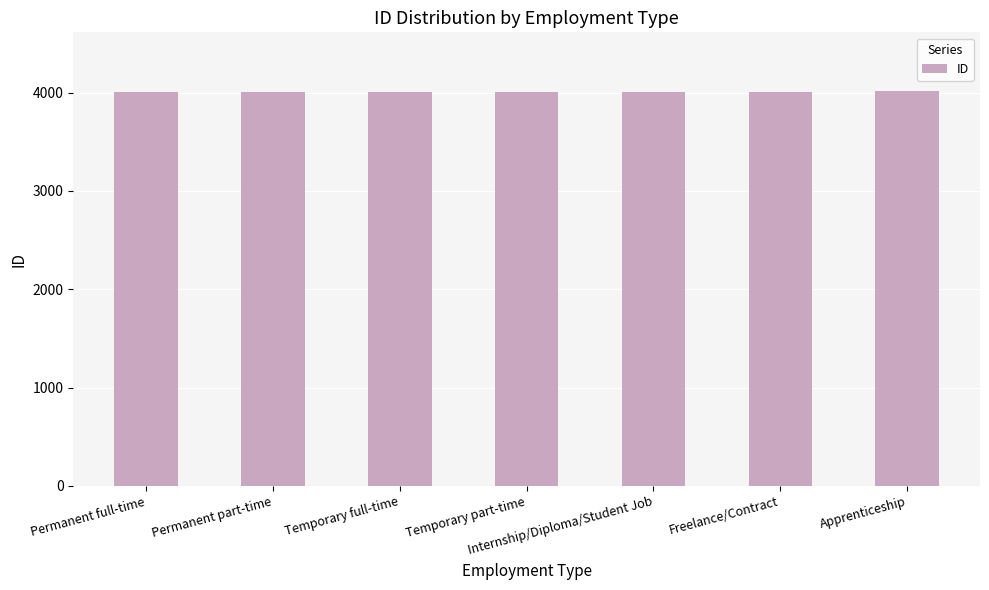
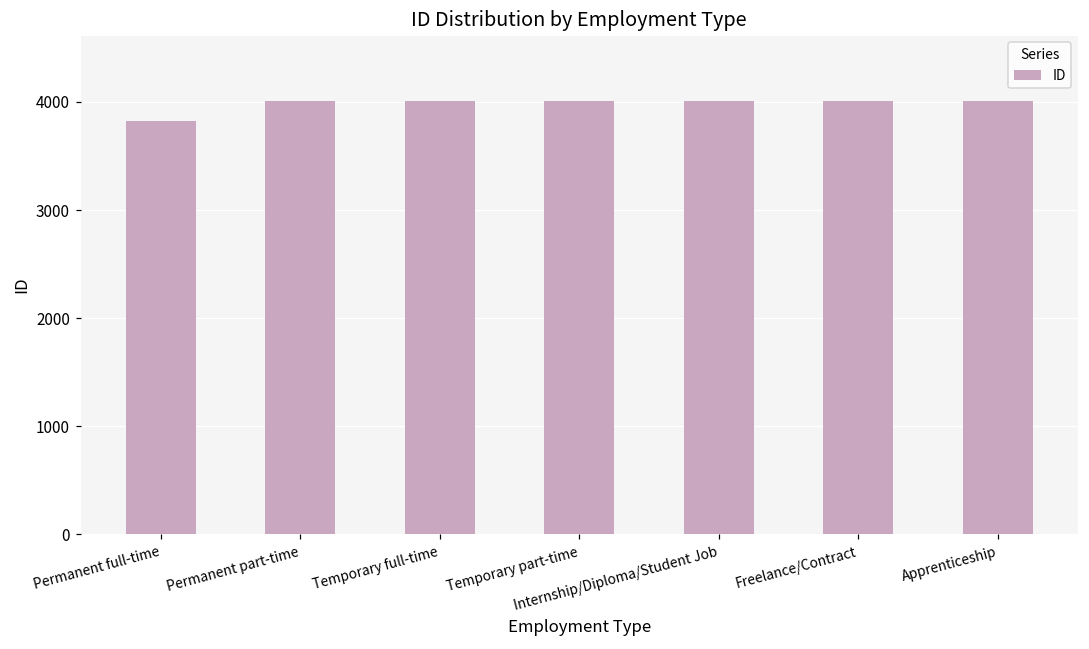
  {
-   "Permanent full-time": 4000,
+   "Permanent full-time": 3800,
    "Permanent part-time": 4000,
    "Temporary full-time": 4000,
    "Temporary part-time": 4000,
    "Internship/Diploma/Student Job": 4000,
    "Freelance/Contract": 4000,
    "Apprenticeship": 4000
  }
